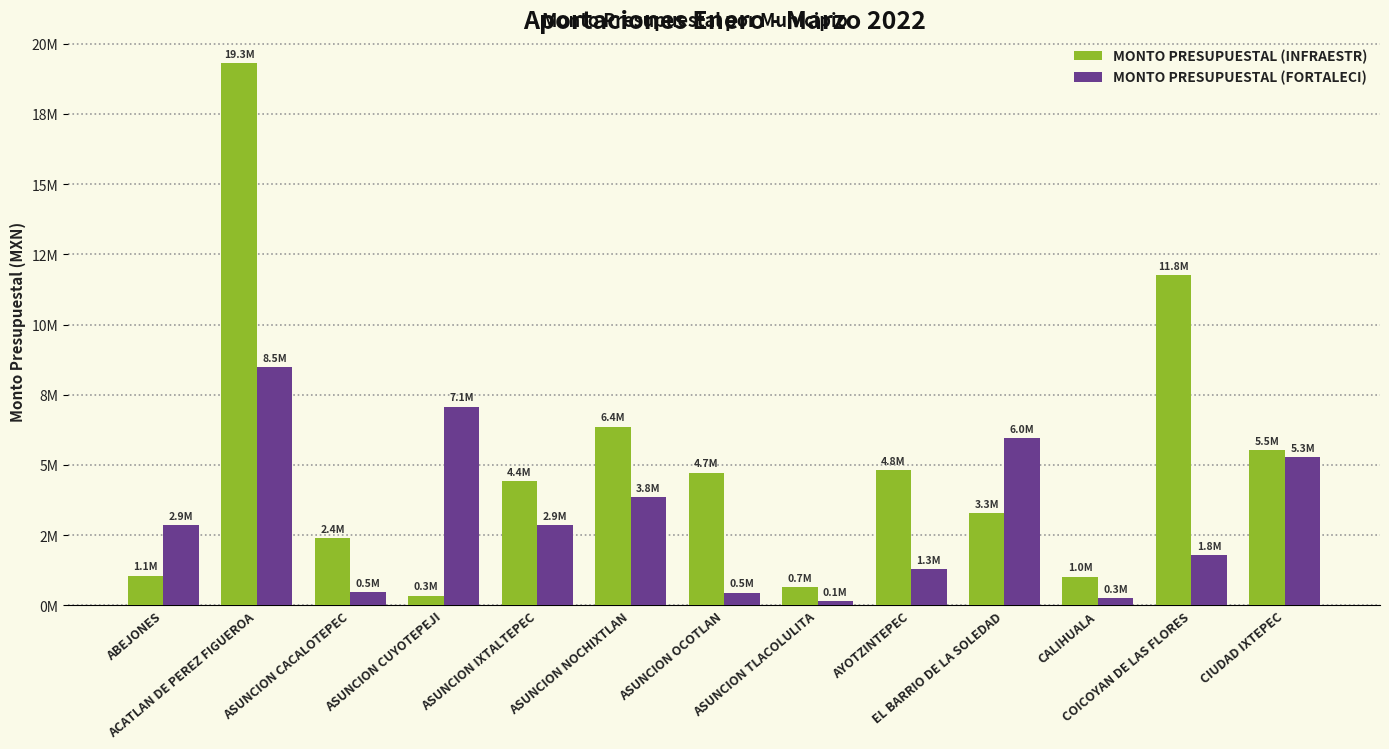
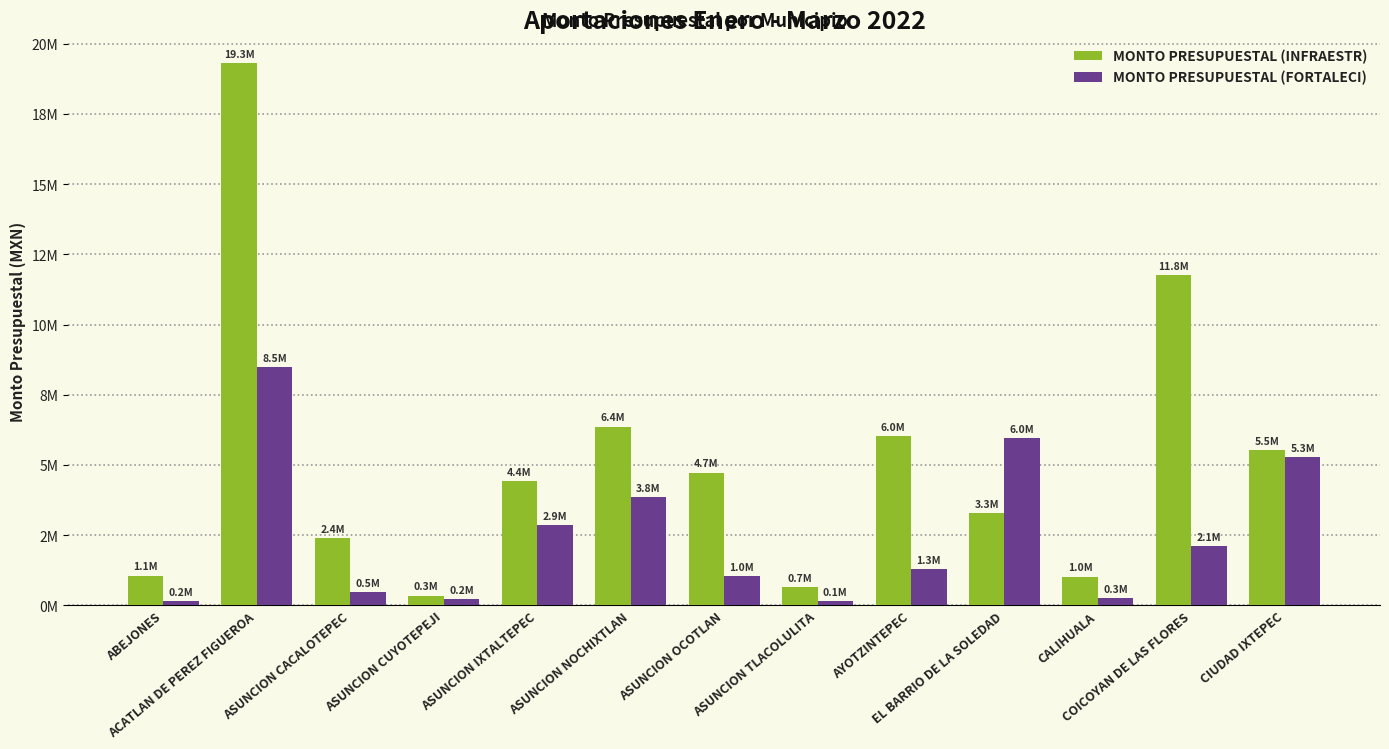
  {
    "MONTO PRESUPUESTAL (INFRAESTR)": {
      "ABEJONES": "1.1M",
      "ACATLAN DE PEREZ FIGUEROA": "19.3M",
      "ASUNCION CACALOTEPEC": "2.4M",
      "ASUNCION CUYOTEPEJI": "0.3M",
      "ASUNCION IXTALTEPEC": "4.4M",
      "ASUNCION NOCHIXTLAN": "6.4M",
      "ASUNCION OCOTLAN": "4.7M",
      "ASUNCION TLACOLULITA": "0.7M",
-     "AYOTZINTEPEC": "4.8M",
+     "AYOTZINTEPEC": "6.0M",
      "EL BARRIO DE LA SOLEDAD": "3.3M",
      "CALIHUALA": "1.0M",
      "COICOYAN DE LAS FLORES": "11.8M",
      "CIUDAD IXTEPEC": "5.5M"
    },
    "MONTO PRESUPUESTAL (FORTALECI)": {
-     "ABEJONES": "2.9M",
+     "ABEJONES": "0.2M",
      "ACATLAN DE PEREZ FIGUEROA": "8.5M",
      "ASUNCION CACALOTEPEC": "0.5M",
-     "ASUNCION CUYOTEPEJI": "7.1M",
+     "ASUNCION CUYOTEPEJI": "0.2M",
      "ASUNCION IXTALTEPEC": "2.9M",
      "ASUNCION NOCHIXTLAN": "3.8M",
-     "ASUNCION OCOTLAN": "0.5M",
+     "ASUNCION OCOTLAN": "1.0M",
      "ASUNCION TLACOLULITA": "0.1M",
      "AYOTZINTEPEC": "1.3M",
      "EL BARRIO DE LA SOLEDAD": "6.0M",
      "CALIHUALA": "0.3M",
-     "COICOYAN DE LAS FLORES": "1.8M",
+     "COICOYAN DE LAS FLORES": "2.1M",
      "CIUDAD IXTEPEC": "5.3M"
    }
  }
